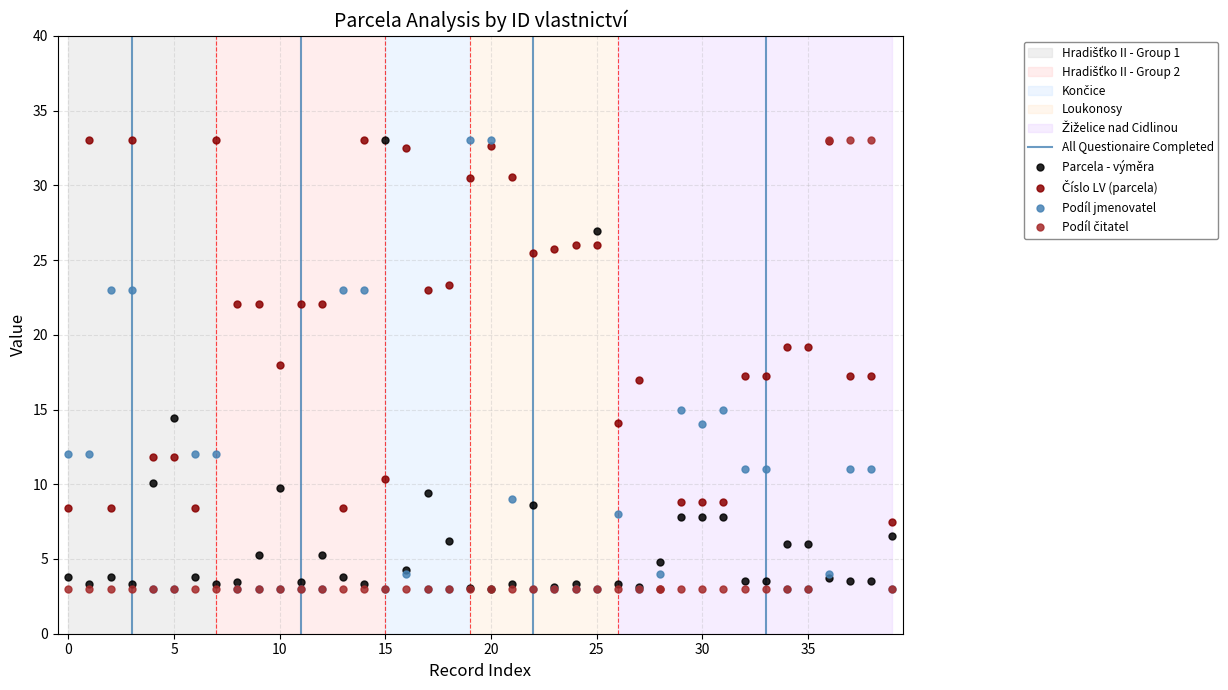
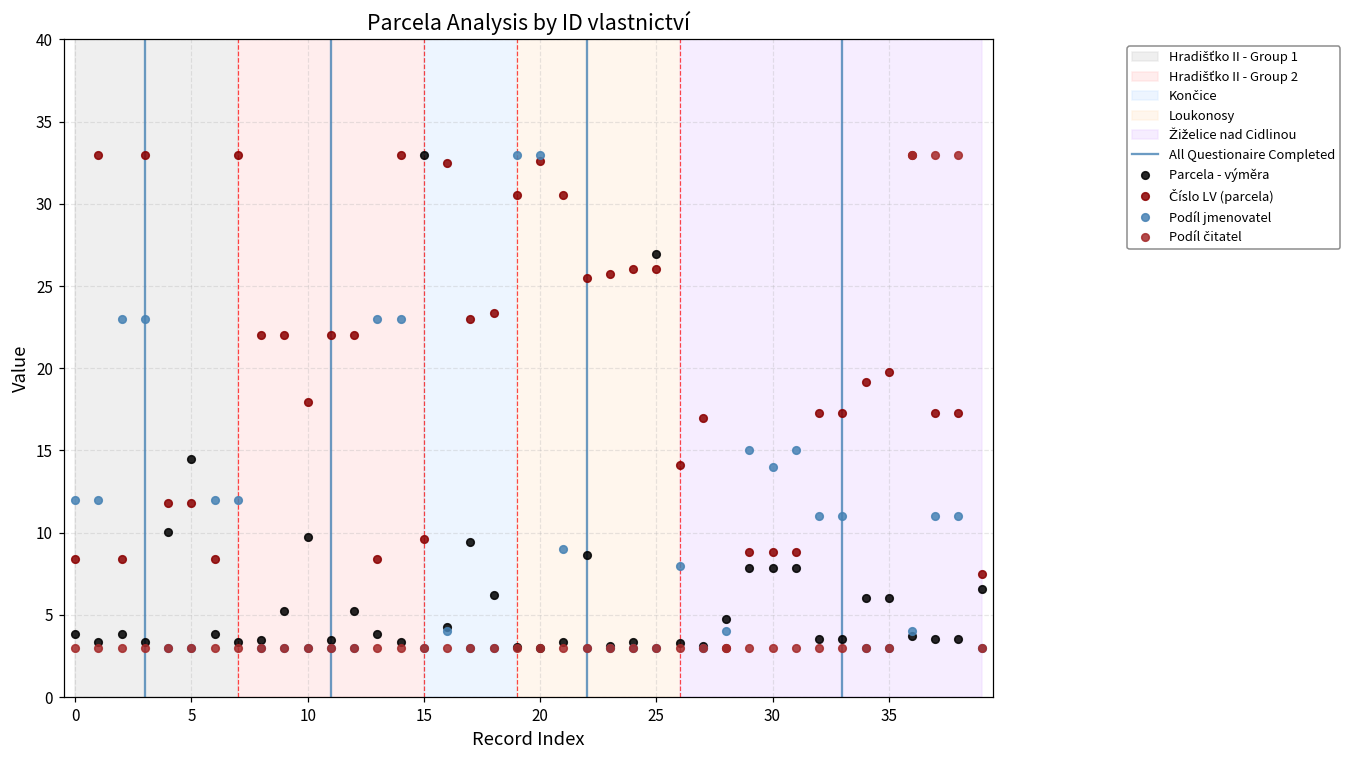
  {
    "Parcela - výměra": {
      "0": 3.8,
      "5": 14.5,
      "10": 9.7,
      "15": 33.0,
      "25": 26.9,
      "30": 7.8,
      "35": 6.0
    },
    "Číslo LV (parcela)": {
      "0": 8.4,
      "5": 11.8,
      "10": 18.0,
-     "15": 10.4,
+     "15": 9.6,
      "20": 32.6,
      "25": 26.0,
      "30": 8.8,
-     "35": 19.2
+     "35": 19.8
    },
    "Podíl jmenovatel": {
      "0": 12.0,
      "20": 33.0,
      "30": 14.0
    },
    "Podíl čitatel": {
      "0": 3.0,
      "30": 3.0
    }
  }
